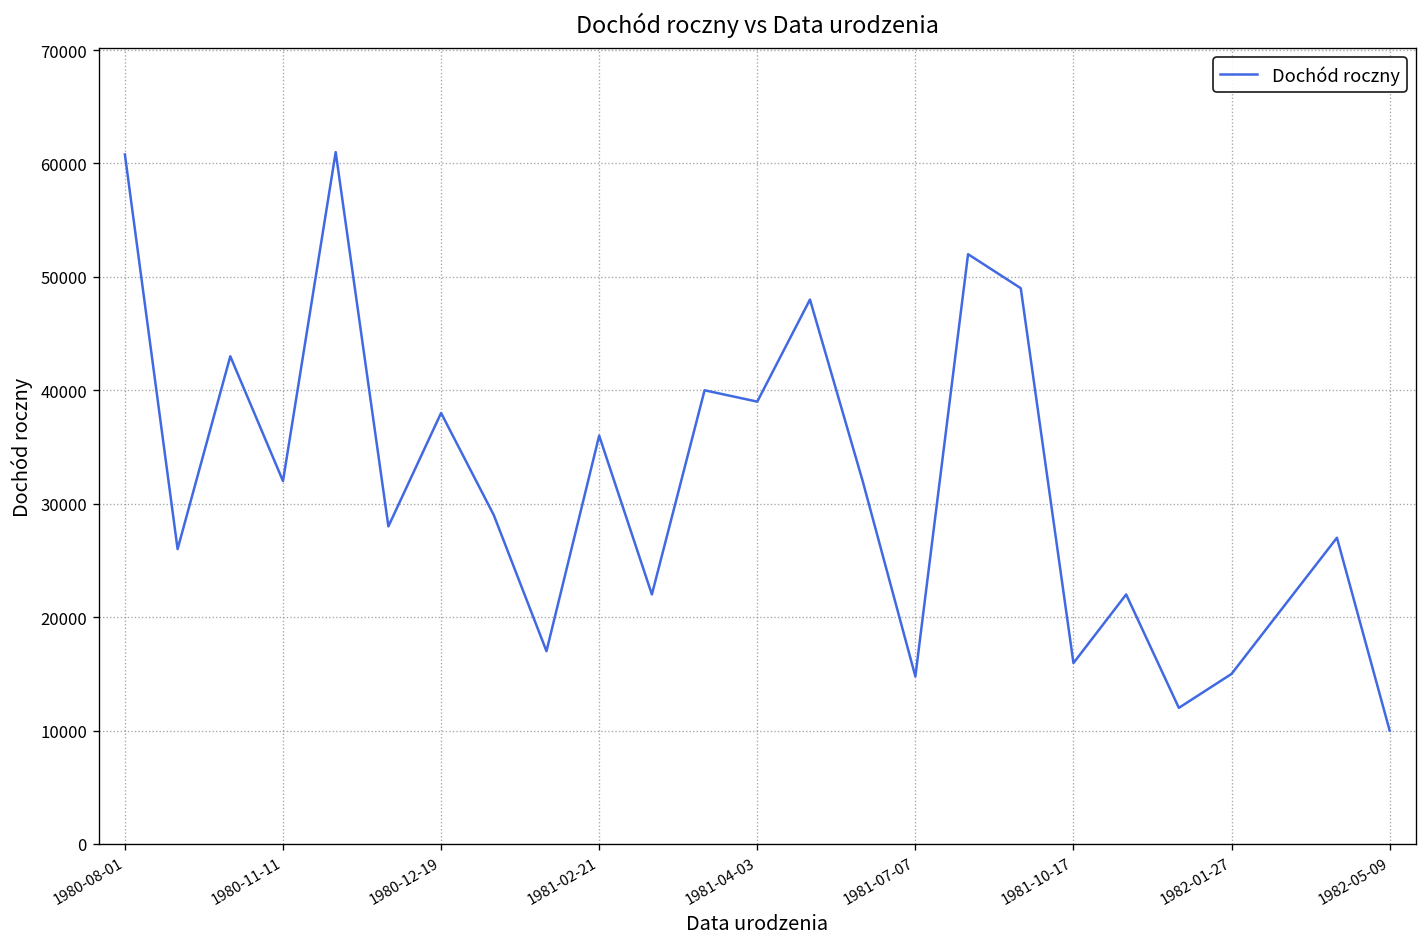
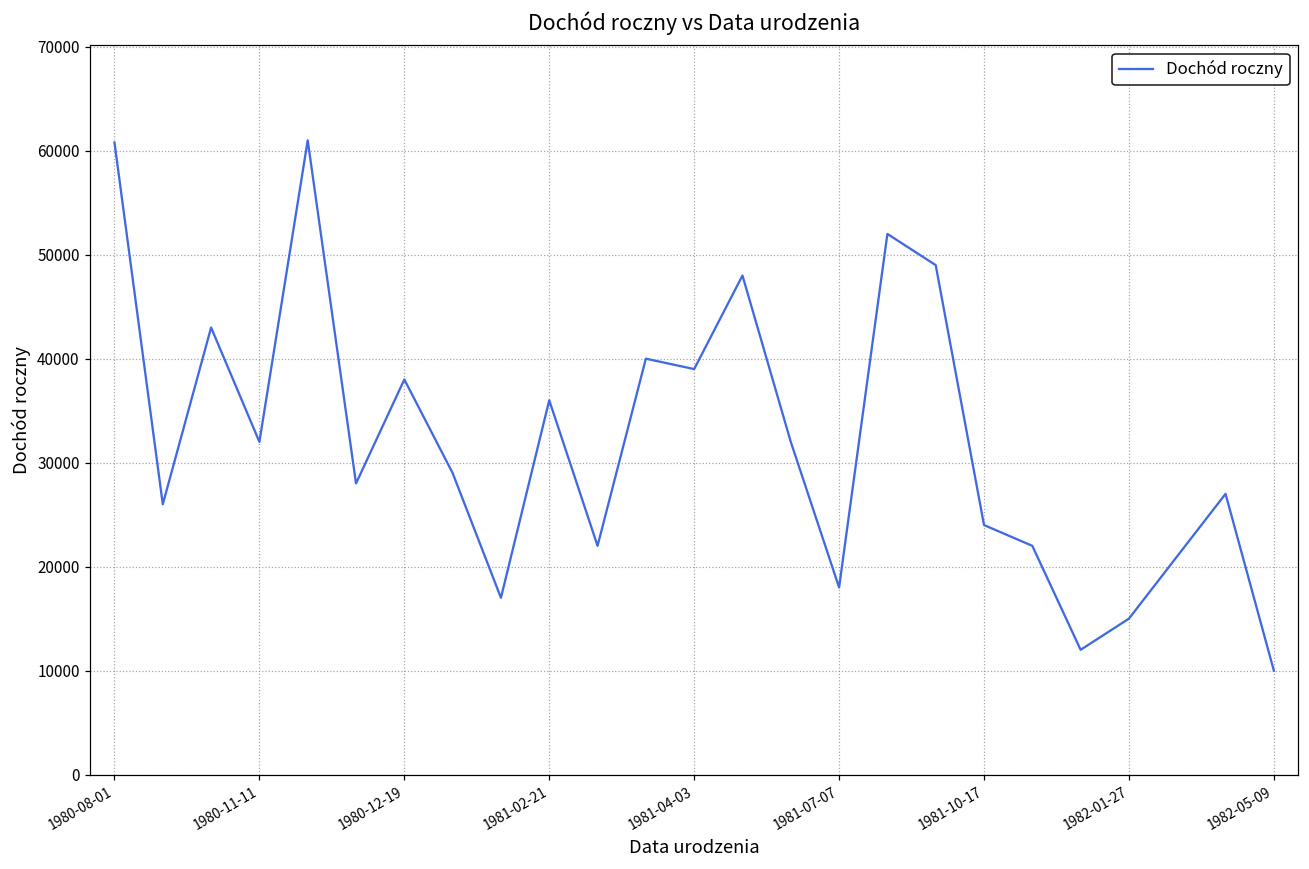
  {
    "1980-08-01": 61000,
    "1981-04-03": 39000,
-   "1981-07-07": 15000,
-   "1981-10-17": 16000,
+   "1981-07-07": 18000,
+   "1981-10-17": 24000,
    "1982-01-27": 15000,
    "1982-05-09": 10000
  }
